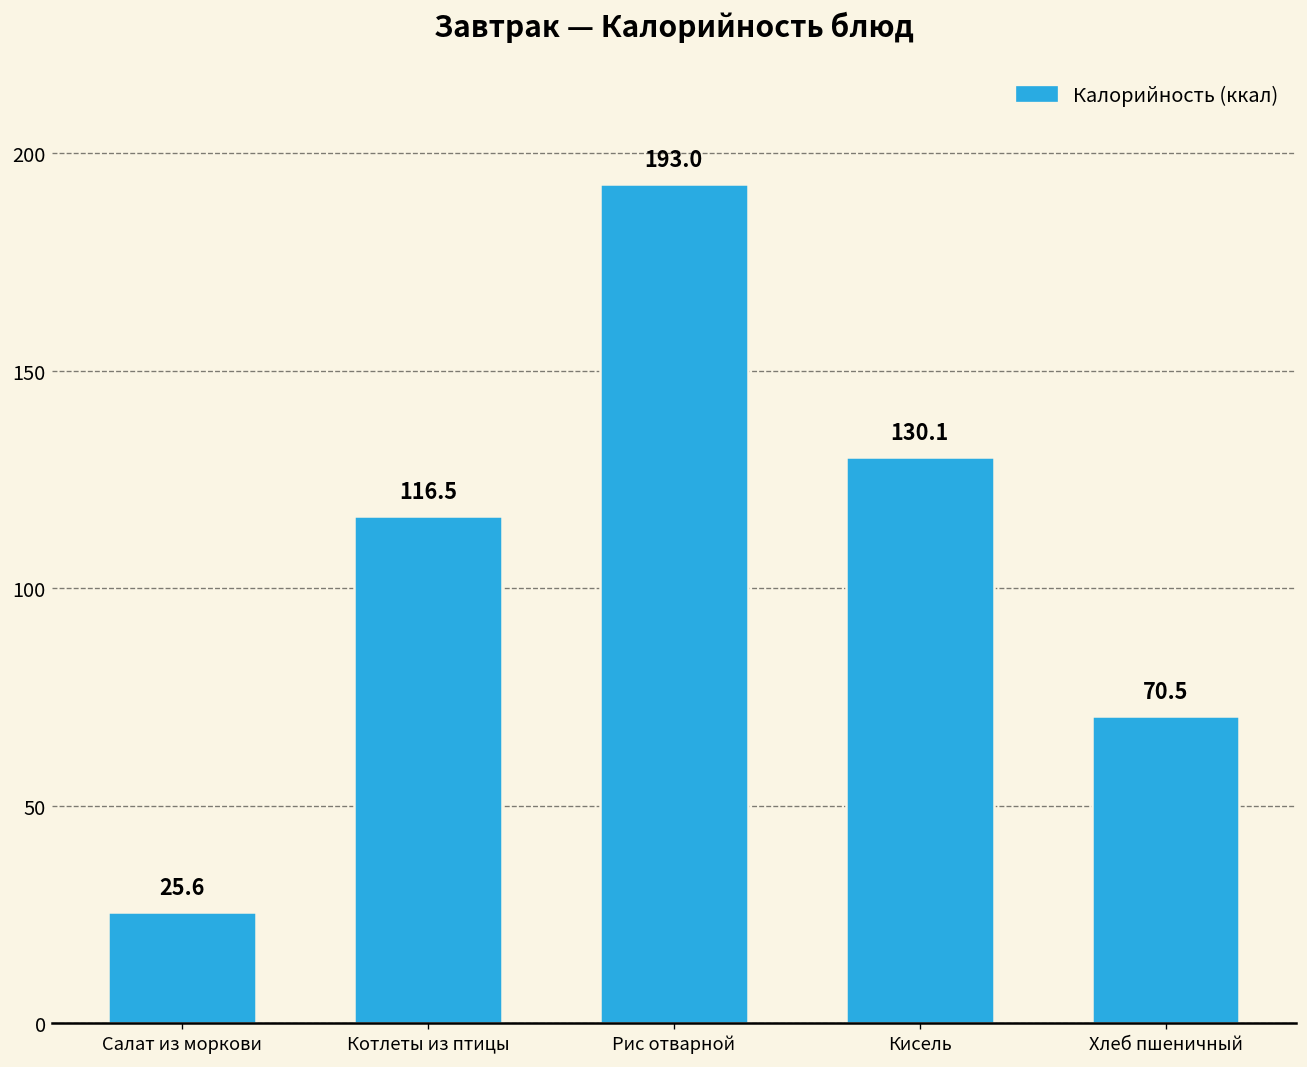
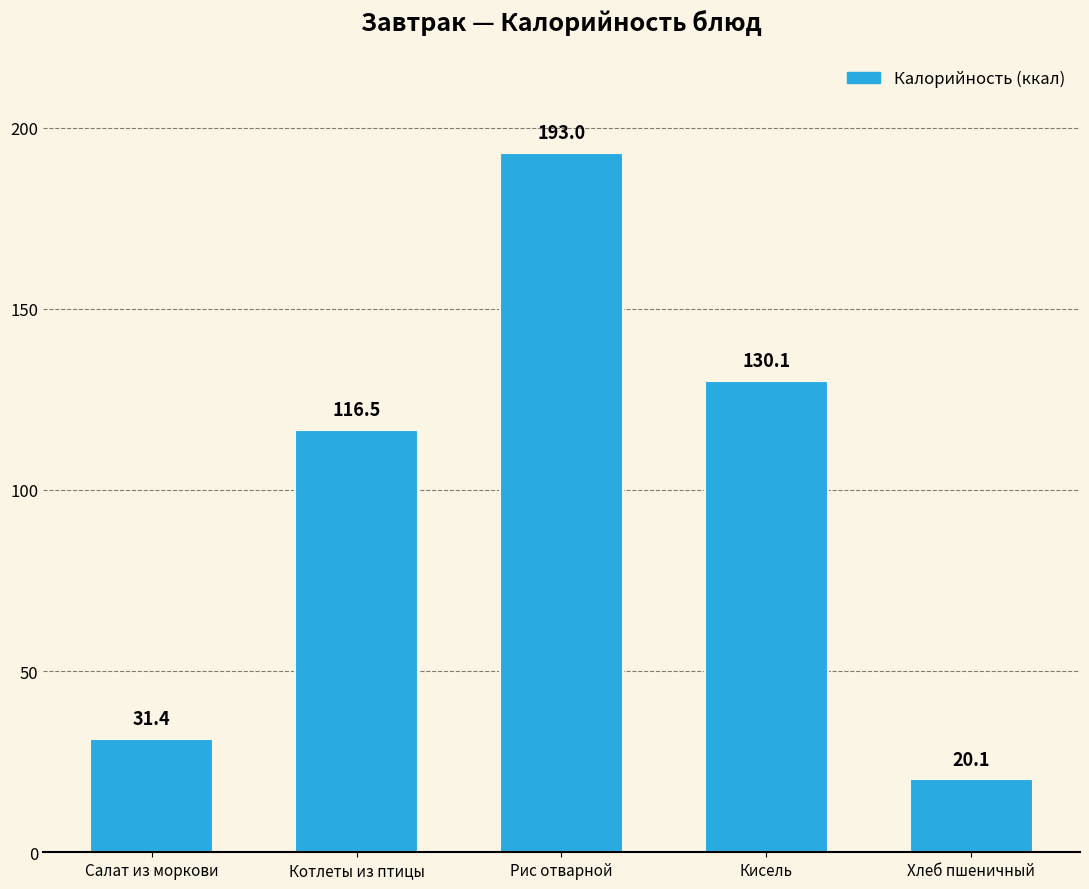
  {
-   "Салат из моркови": 25.6,
+   "Салат из моркови": 31.4,
    "Котлеты из птицы": 116.5,
    "Рис отварной": 193.0,
    "Кисель": 130.1,
-   "Хлеб пшеничный": 70.5
+   "Хлеб пшеничный": 20.1
  }
